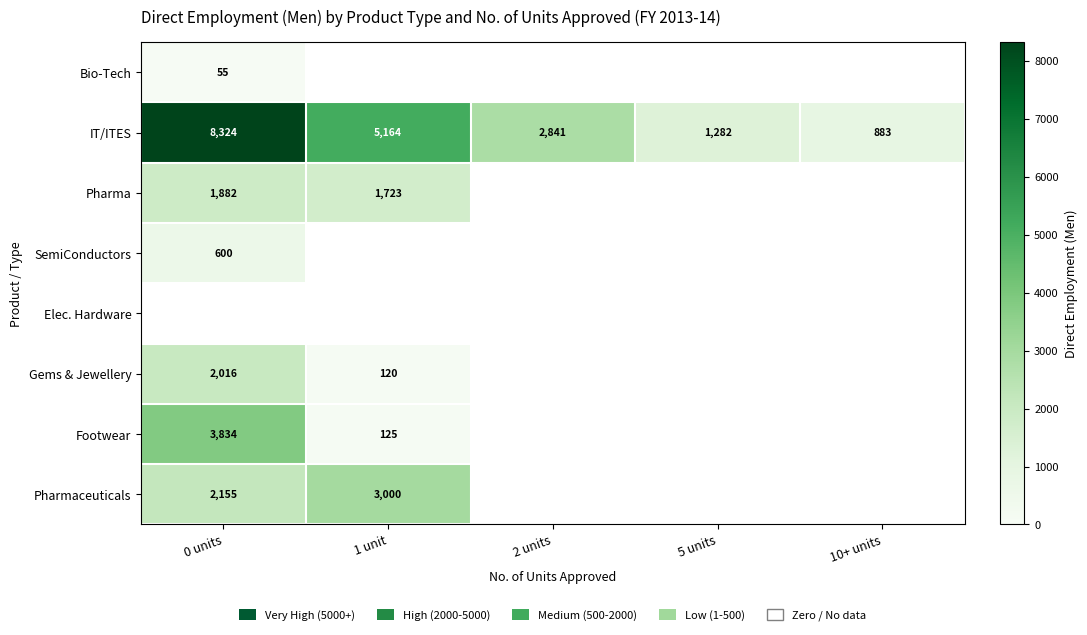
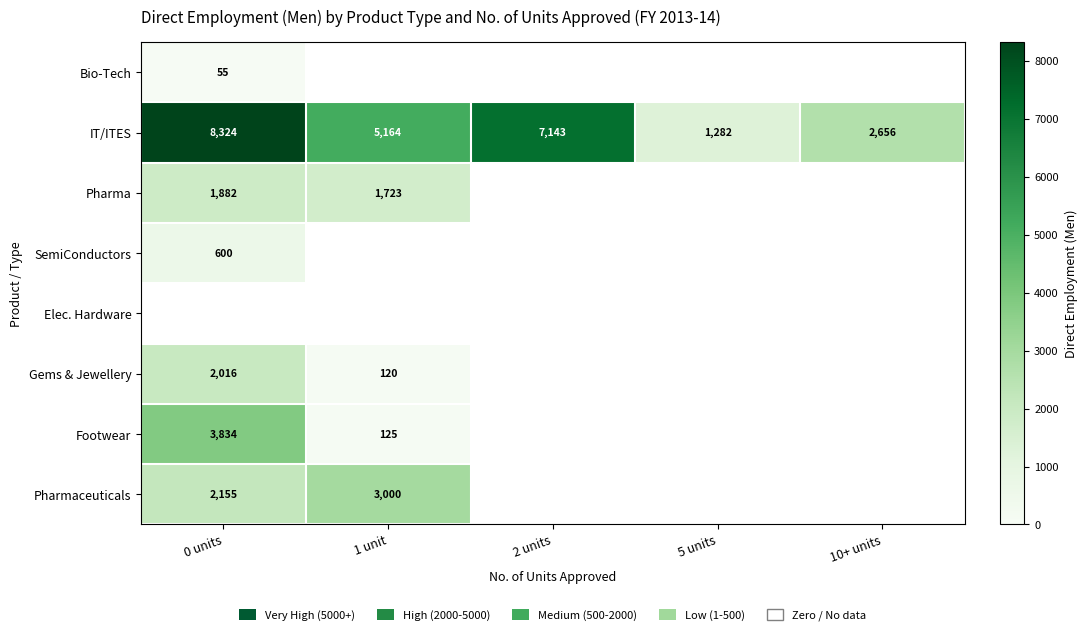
  {
    "Bio-Tech": {
      "0 units": "55"
    },
    "IT/ITES": {
      "0 units": "8,324",
      "1 unit": "5,164",
-     "2 units": "2,841",
+     "2 units": "7,143",
      "5 units": "1,282",
-     "10+ units": "883"
+     "10+ units": "2,656"
    },
    "Pharma": {
      "0 units": "1,882",
      "1 unit": "1,723"
    },
    "SemiConductors": {
      "0 units": "600"
    },
    "Gems & Jewellery": {
      "0 units": "2,016",
      "1 unit": "120"
    },
    "Footwear": {
      "0 units": "3,834",
      "1 unit": "125"
    },
    "Pharmaceuticals": {
      "0 units": "2,155",
      "1 unit": "3,000"
    }
  }
